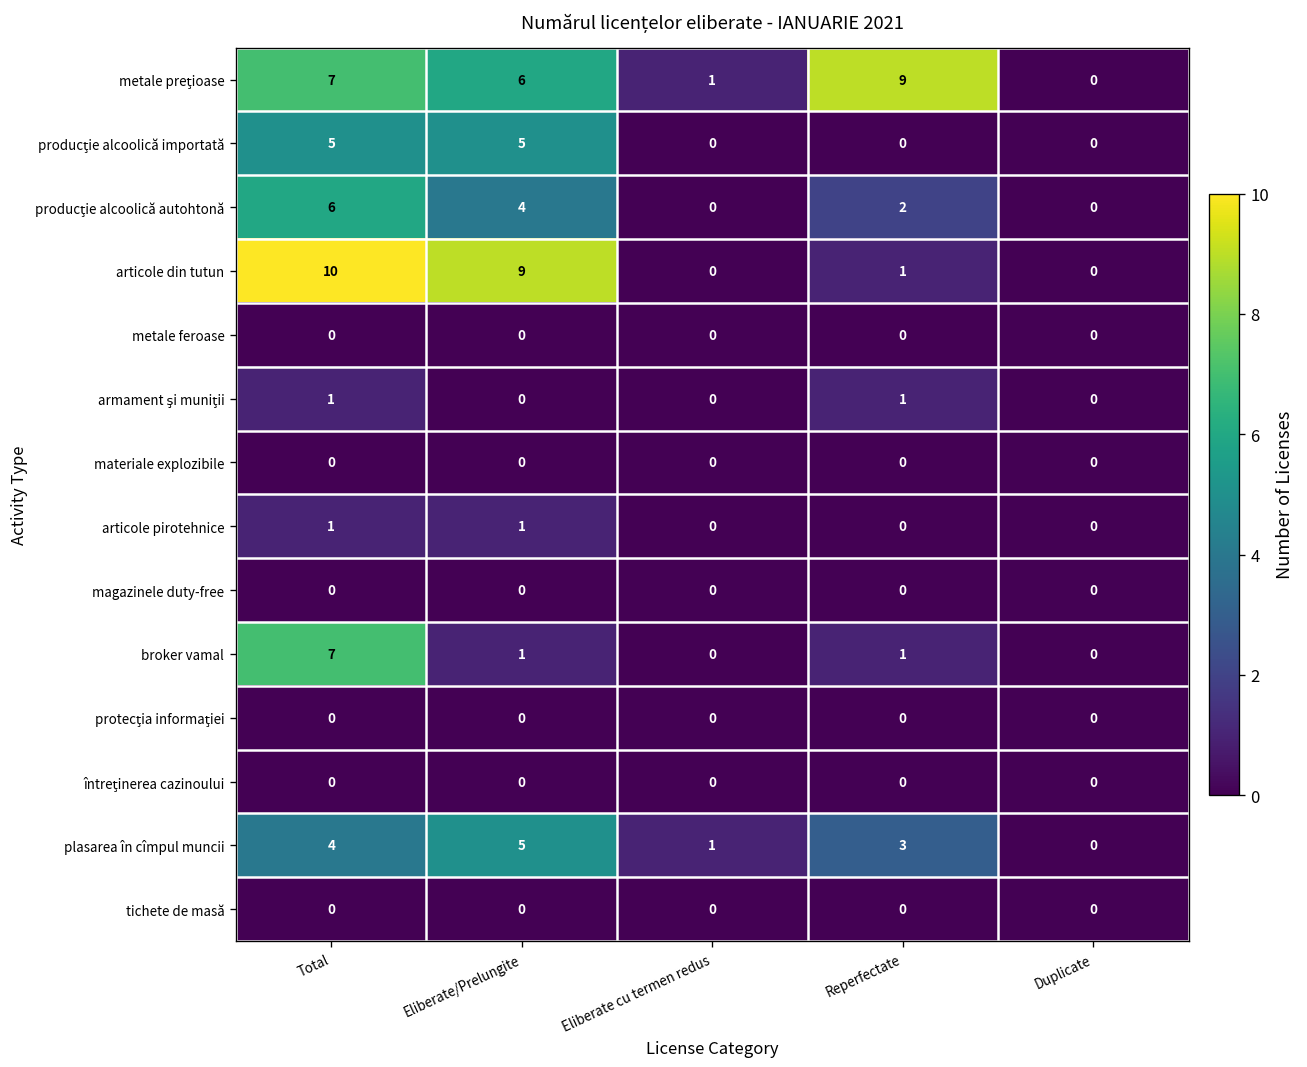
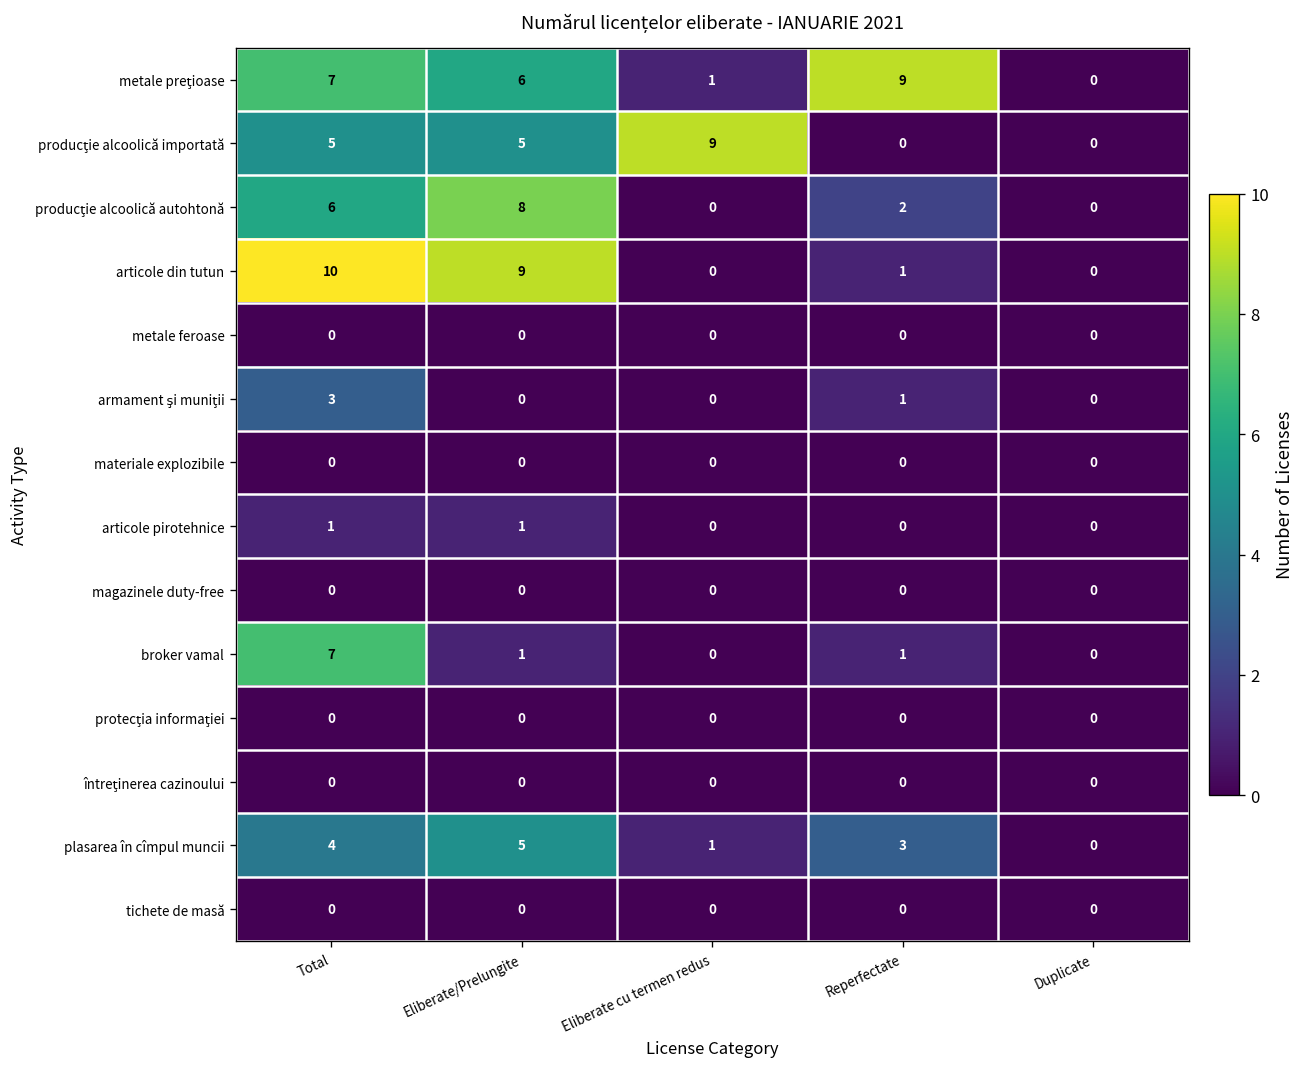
  {
    "metale preţioase": {
      "Total": 7,
      "Eliberate/Prelungite": 6,
      "Eliberate cu termen redus": 1,
      "Reperfectate": 9,
      "Duplicate": 0
    },
    "producţie alcoolică importată": {
      "Total": 5,
      "Eliberate/Prelungite": 5,
-     "Eliberate cu termen redus": 0,
+     "Eliberate cu termen redus": 9,
      "Reperfectate": 0,
      "Duplicate": 0
    },
    "producţie alcoolică autohtonă": {
      "Total": 6,
-     "Eliberate/Prelungite": 4,
+     "Eliberate/Prelungite": 8,
      "Eliberate cu termen redus": 0,
      "Reperfectate": 2,
      "Duplicate": 0
    },
    "articole din tutun": {
      "Total": 10,
      "Eliberate/Prelungite": 9,
      "Eliberate cu termen redus": 0,
      "Reperfectate": 1,
      "Duplicate": 0
    },
    "metale feroase": {
      "Total": 0,
      "Eliberate/Prelungite": 0,
      "Eliberate cu termen redus": 0,
      "Reperfectate": 0,
      "Duplicate": 0
    },
    "armament şi muniţii": {
-     "Total": 1,
+     "Total": 3,
      "Eliberate/Prelungite": 0,
      "Eliberate cu termen redus": 0,
      "Reperfectate": 1,
      "Duplicate": 0
    },
    "materiale explozibile": {
      "Total": 0,
      "Eliberate/Prelungite": 0,
      "Eliberate cu termen redus": 0,
      "Reperfectate": 0,
      "Duplicate": 0
    },
    "articole pirotehnice": {
      "Total": 1,
      "Eliberate/Prelungite": 1,
      "Eliberate cu termen redus": 0,
      "Reperfectate": 0,
      "Duplicate": 0
    },
    "magazinele duty-free": {
      "Total": 0,
      "Eliberate/Prelungite": 0,
      "Eliberate cu termen redus": 0,
      "Reperfectate": 0,
      "Duplicate": 0
    },
    "broker vamal": {
      "Total": 7,
      "Eliberate/Prelungite": 1,
      "Eliberate cu termen redus": 0,
      "Reperfectate": 1,
      "Duplicate": 0
    },
    "protecţia informaţiei": {
      "Total": 0,
      "Eliberate/Prelungite": 0,
      "Eliberate cu termen redus": 0,
      "Reperfectate": 0,
      "Duplicate": 0
    },
    "întreţinerea cazinoului": {
      "Total": 0,
      "Eliberate/Prelungite": 0,
      "Eliberate cu termen redus": 0,
      "Reperfectate": 0,
      "Duplicate": 0
    },
    "plasarea în cîmpul muncii": {
      "Total": 4,
      "Eliberate/Prelungite": 5,
      "Eliberate cu termen redus": 1,
      "Reperfectate": 3,
      "Duplicate": 0
    },
    "tichete de masă": {
      "Total": 0,
      "Eliberate/Prelungite": 0,
      "Eliberate cu termen redus": 0,
      "Reperfectate": 0,
      "Duplicate": 0
    }
  }
